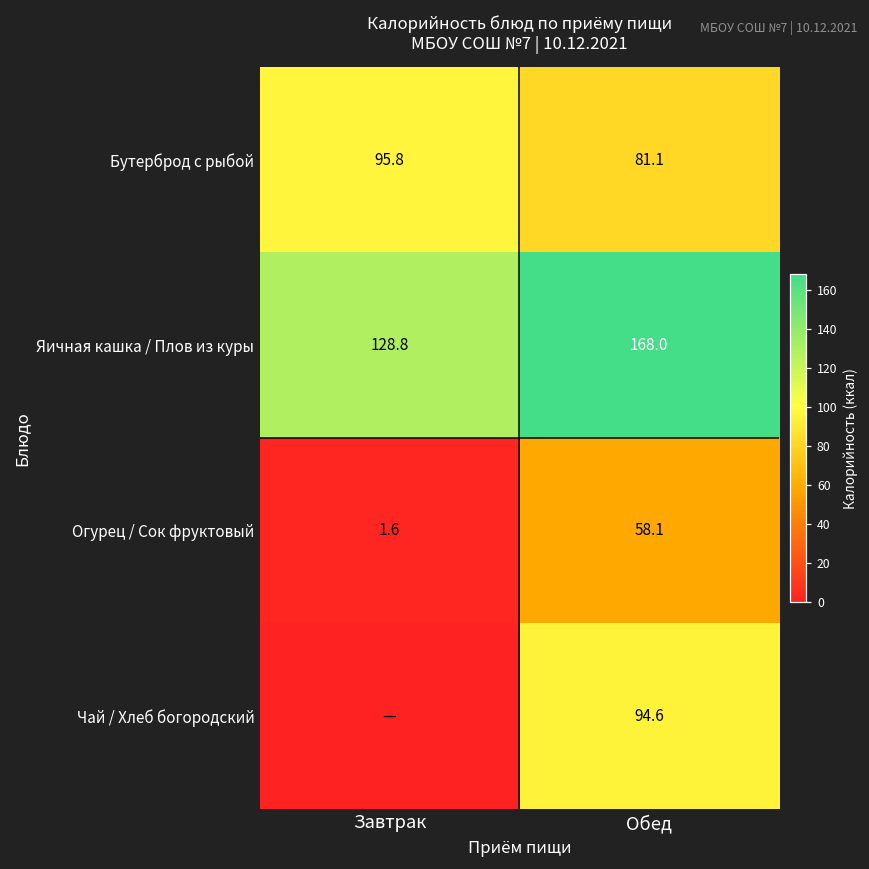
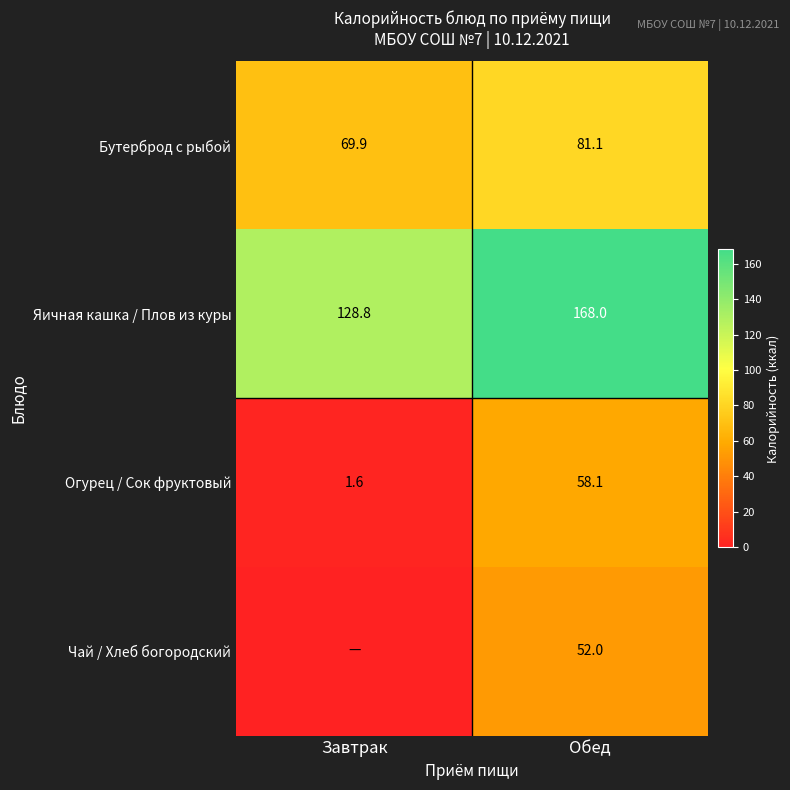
  {
    "Бутерброд с рыбой": {
-     "Завтрак": 95.8,
+     "Завтрак": 69.9,
      "Обед": 81.1
    },
    "Яичная кашка / Плов из куры": {
      "Завтрак": 128.8,
      "Обед": 168.0
    },
    "Огурец / Сок фруктовый": {
      "Завтрак": 1.6,
      "Обед": 58.1
    },
    "Чай / Хлеб богородский": {
-     "Обед": 94.6
+     "Обед": 52.0
    }
  }
